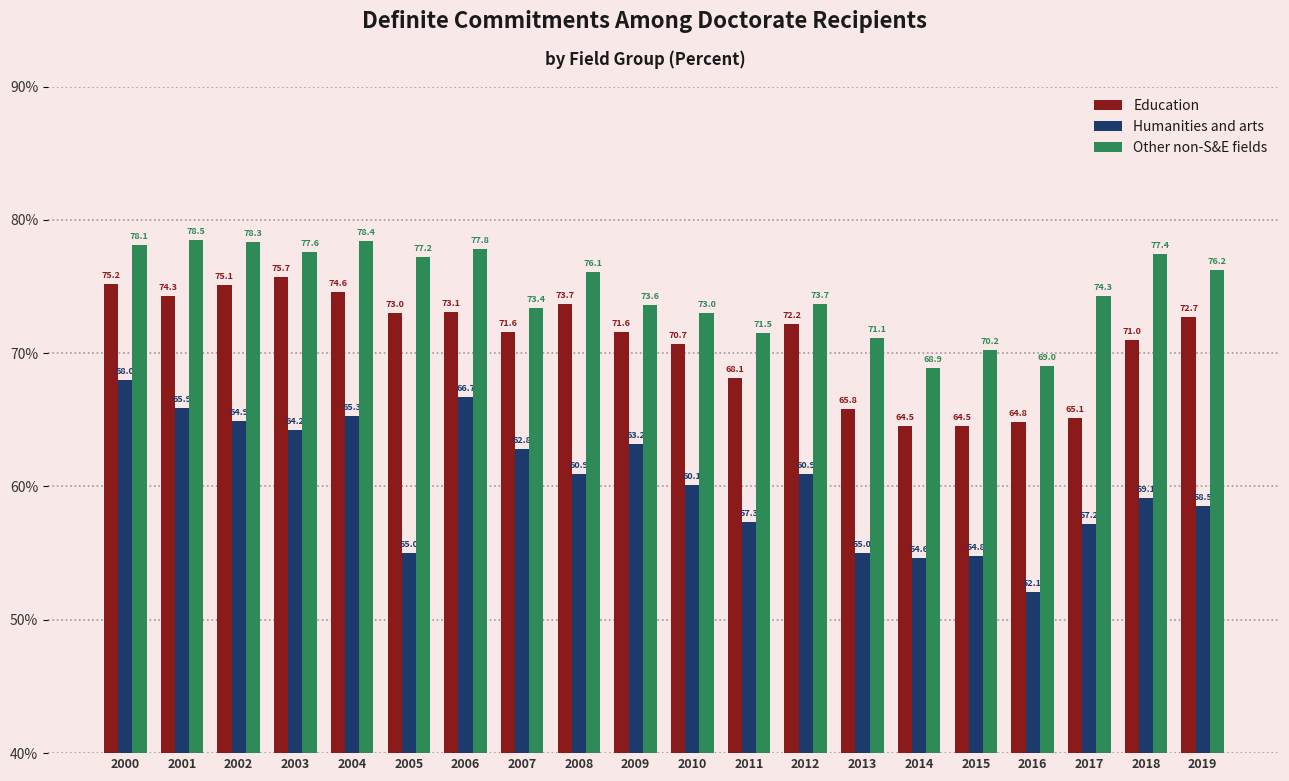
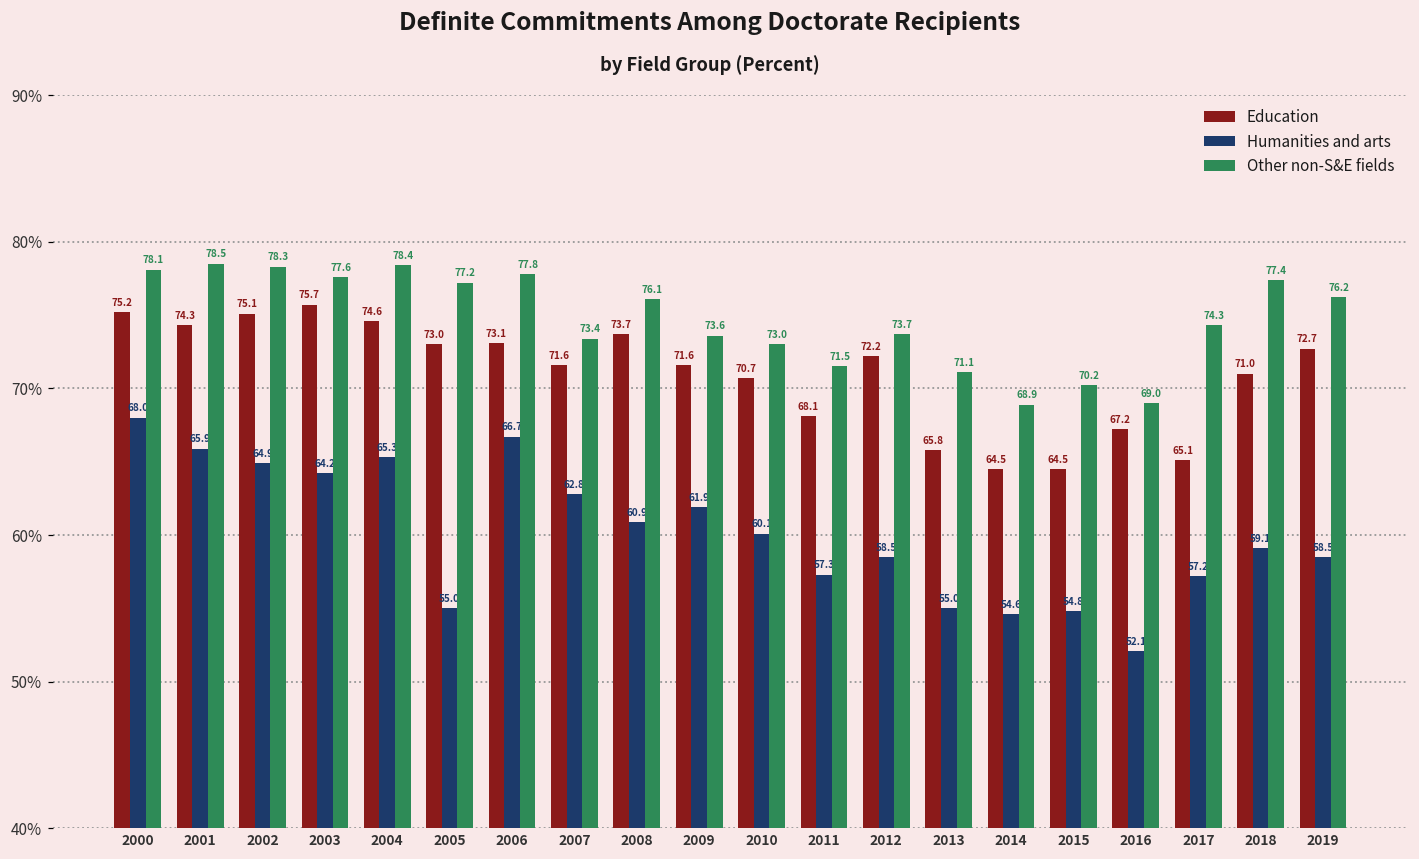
  {
    "Education": {
      "2000": 75.2,
      "2001": 74.3,
      "2002": 75.1,
      "2003": 75.7,
      "2004": 74.6,
      "2005": 73.0,
      "2006": 73.1,
      "2007": 71.6,
      "2008": 73.7,
      "2009": 71.6,
      "2010": 70.7,
      "2011": 68.1,
      "2012": 72.2,
      "2013": 65.8,
      "2014": 64.5,
      "2015": 64.5,
-     "2016": 64.8,
+     "2016": 67.2,
      "2017": 65.1,
      "2018": 71.0,
      "2019": 72.7
    },
    "Humanities and arts": {
      "2000": 68.0,
      "2001": 65.9,
      "2002": 64.9,
      "2003": 64.2,
      "2004": 65.3,
      "2005": 55.0,
      "2006": 66.7,
      "2007": 62.8,
      "2008": 60.9,
-     "2009": 63.2,
+     "2009": 61.9,
      "2010": 60.1,
      "2011": 57.3,
-     "2012": 60.9,
+     "2012": 58.5,
      "2013": 55.0,
      "2014": 54.6,
      "2015": 54.8,
      "2016": 52.1,
      "2017": 57.2,
      "2018": 59.1,
      "2019": 58.5
    },
    "Other non-S&E fields": {
      "2000": 78.1,
      "2001": 78.5,
      "2002": 78.3,
      "2003": 77.6,
      "2004": 78.4,
      "2005": 77.2,
      "2006": 77.8,
      "2007": 73.4,
      "2008": 76.1,
      "2009": 73.6,
      "2010": 73.0,
      "2011": 71.5,
      "2012": 73.7,
      "2013": 71.1,
      "2014": 68.9,
      "2015": 70.2,
      "2016": 69.0,
      "2017": 74.3,
      "2018": 77.4,
      "2019": 76.2
    }
  }
